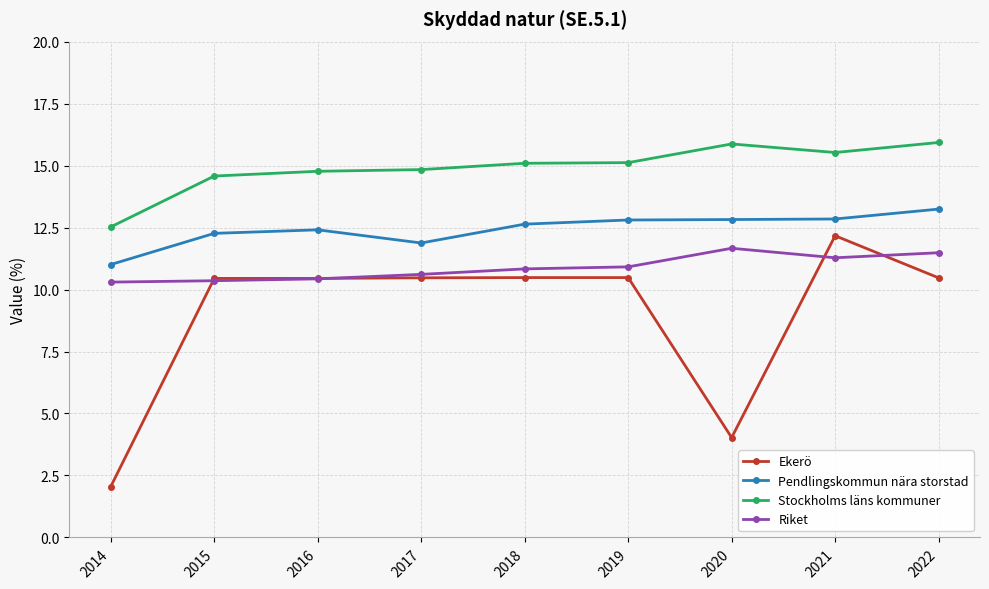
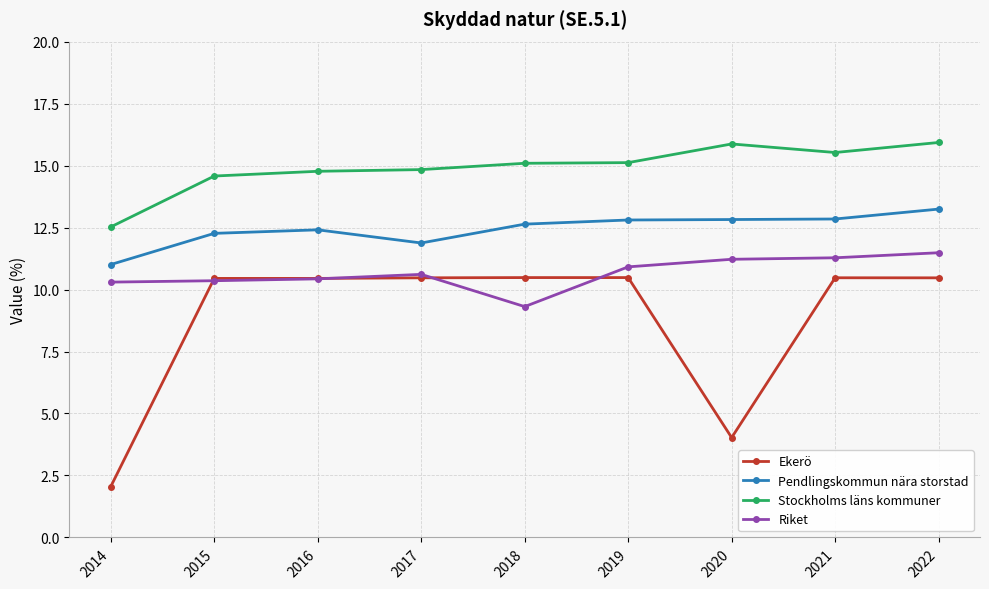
  {
    "Ekerö": {
      "2014": 2.1,
      "2017": 10.5,
      "2018": 10.5,
      "2019": 10.5,
      "2020": 4.0,
-     "2021": 12.2,
+     "2021": 10.5,
      "2022": 10.5
    },
    "Pendlingskommun nära storstad": {
      "2014": 11.0,
      "2015": 12.3,
      "2016": 12.4,
      "2017": 11.9,
      "2018": 12.6,
      "2019": 12.8,
      "2020": 12.8,
      "2021": 12.8,
      "2022": 13.2
    },
    "Stockholms läns kommuner": {
      "2014": 12.5,
      "2015": 14.6,
      "2016": 14.8,
      "2017": 14.8,
      "2018": 15.1,
      "2019": 15.1,
      "2020": 15.9,
      "2021": 15.5,
      "2022": 15.9
    },
    "Riket": {
      "2014": 10.3,
      "2017": 10.6,
-     "2018": 10.8,
+     "2018": 9.3,
      "2019": 10.9,
-     "2020": 11.7,
+     "2020": 11.2,
      "2021": 11.3,
      "2022": 11.5
    }
  }
